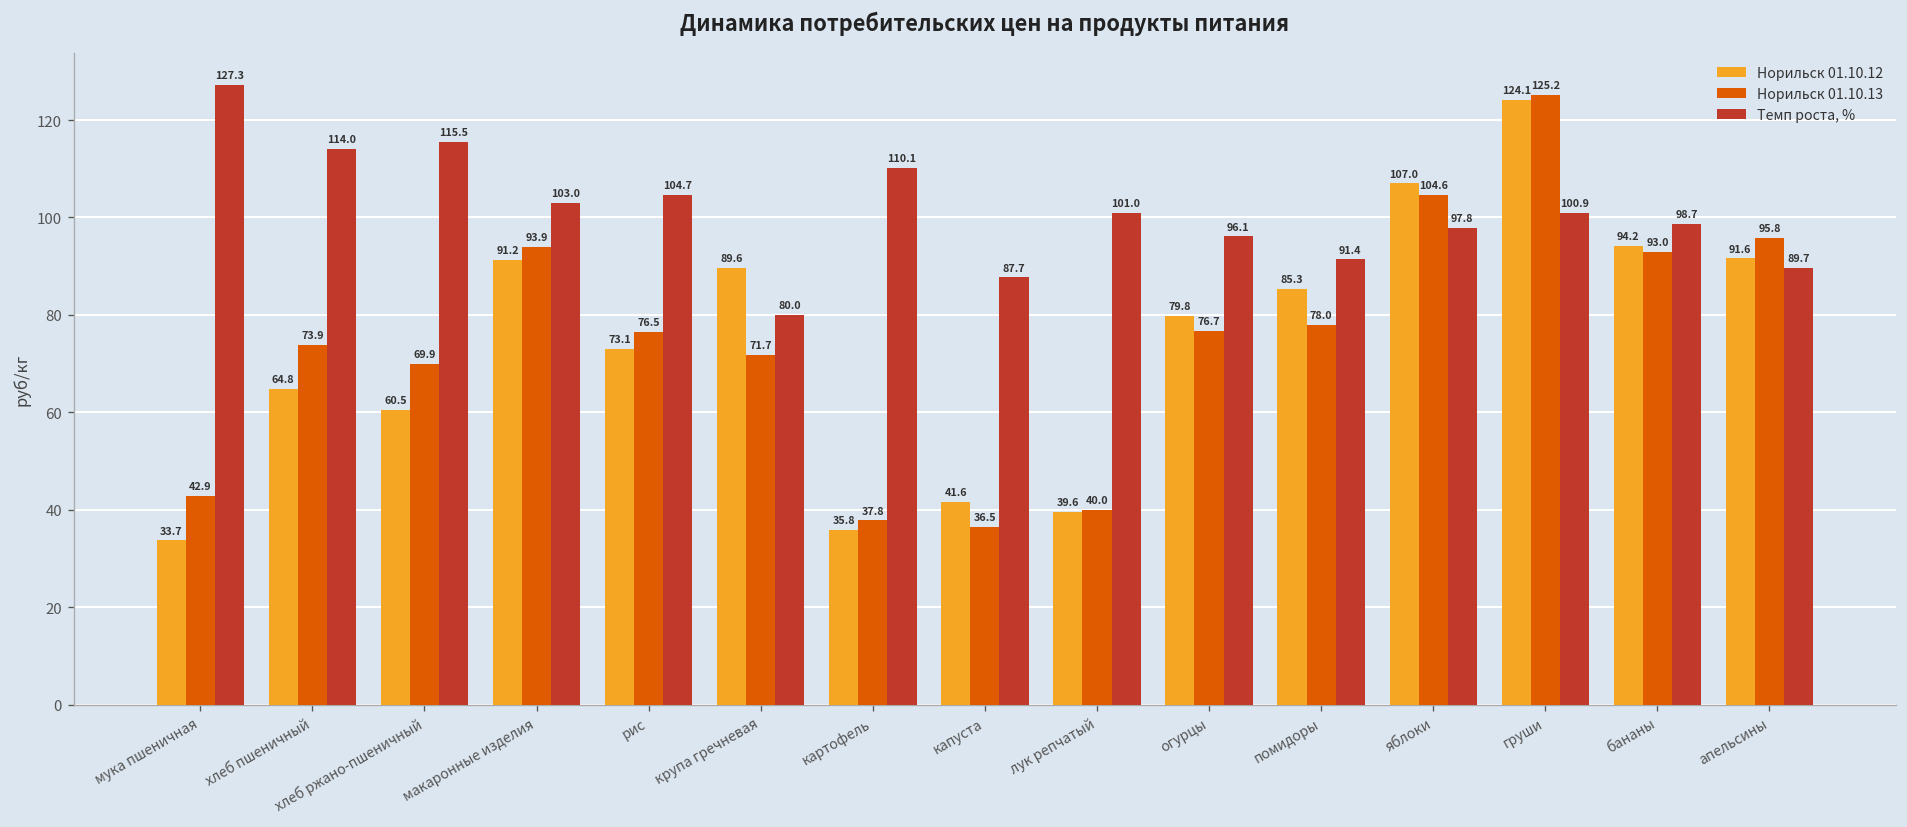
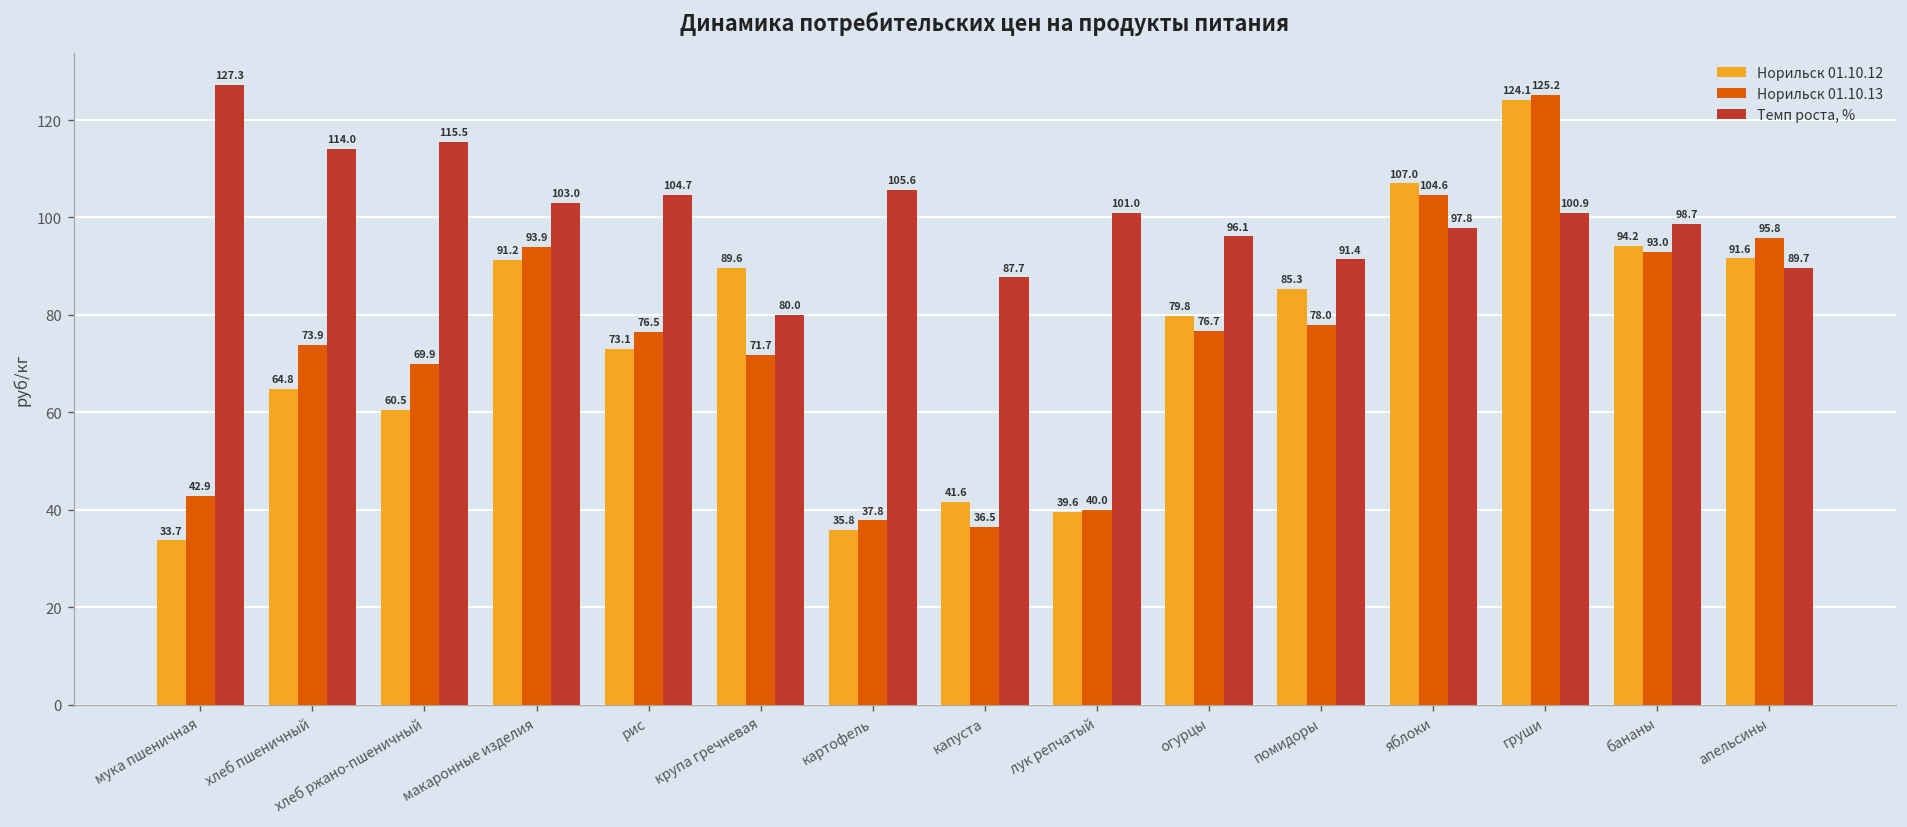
  {
    "Норильск 01.10.12": {
      "мука пшеничная": 33.7,
      "хлеб пшеничный": 64.8,
      "хлеб ржано-пшеничный": 60.5,
      "макаронные изделия": 91.2,
      "рис": 73.1,
      "крупа гречневая": 89.6,
      "картофель": 35.8,
      "капуста": 41.6,
      "лук репчатый": 39.6,
      "огурцы": 79.8,
      "помидоры": 85.3,
      "яблоки": 107.0,
      "груши": 124.1,
      "бананы": 94.2,
      "апельсины": 91.6
    },
    "Норильск 01.10.13": {
      "мука пшеничная": 42.9,
      "хлеб пшеничный": 73.9,
      "хлеб ржано-пшеничный": 69.9,
      "макаронные изделия": 93.9,
      "рис": 76.5,
      "крупа гречневая": 71.7,
      "картофель": 37.8,
      "капуста": 36.5,
      "лук репчатый": 40.0,
      "огурцы": 76.7,
      "помидоры": 78.0,
      "яблоки": 104.6,
      "груши": 125.2,
      "бананы": 93.0,
      "апельсины": 95.8
    },
    "Темп роста, %": {
      "мука пшеничная": 127.3,
      "хлеб пшеничный": 114.0,
      "хлеб ржано-пшеничный": 115.5,
      "макаронные изделия": 103.0,
      "рис": 104.7,
      "крупа гречневая": 80.0,
-     "картофель": 110.1,
+     "картофель": 105.6,
      "капуста": 87.7,
      "лук репчатый": 101.0,
      "огурцы": 96.1,
      "помидоры": 91.4,
      "яблоки": 97.8,
      "груши": 100.9,
      "бананы": 98.7,
      "апельсины": 89.7
    }
  }
